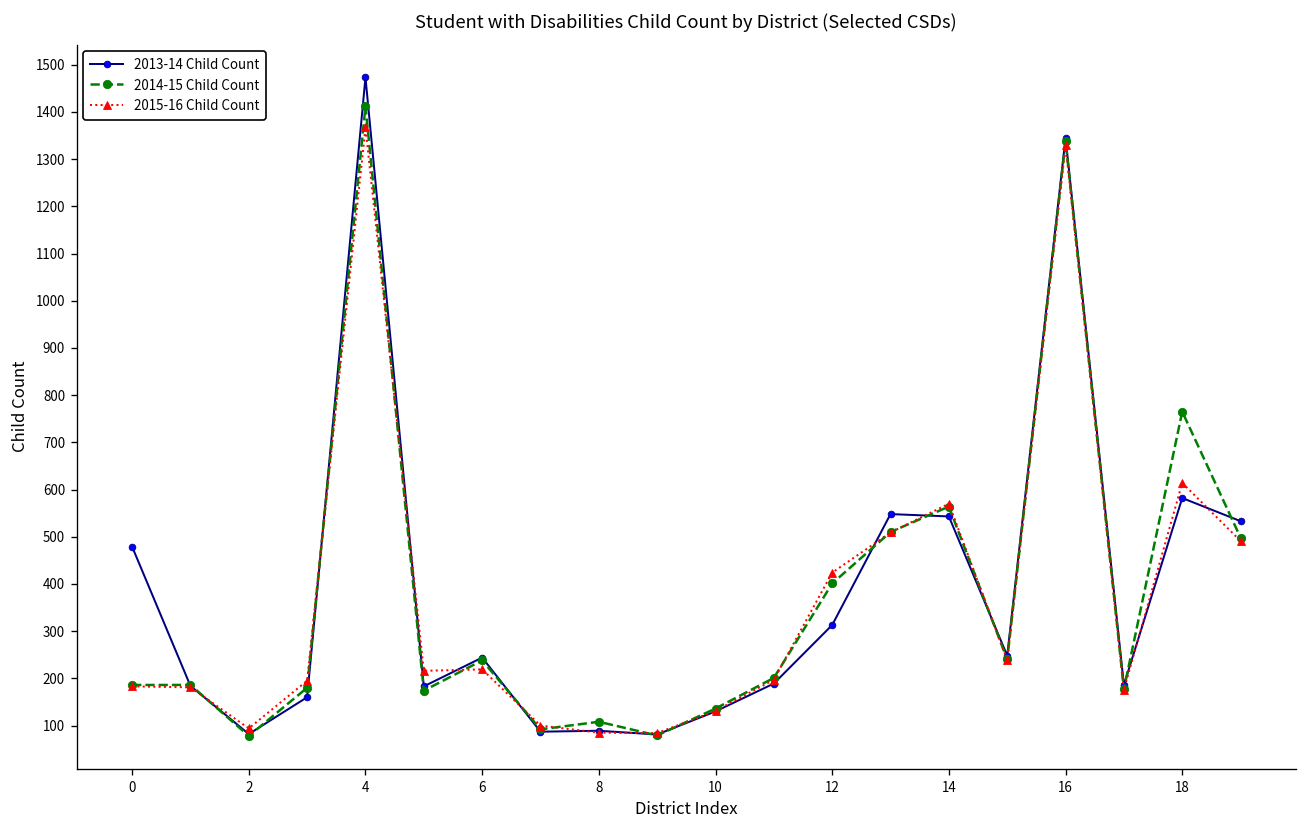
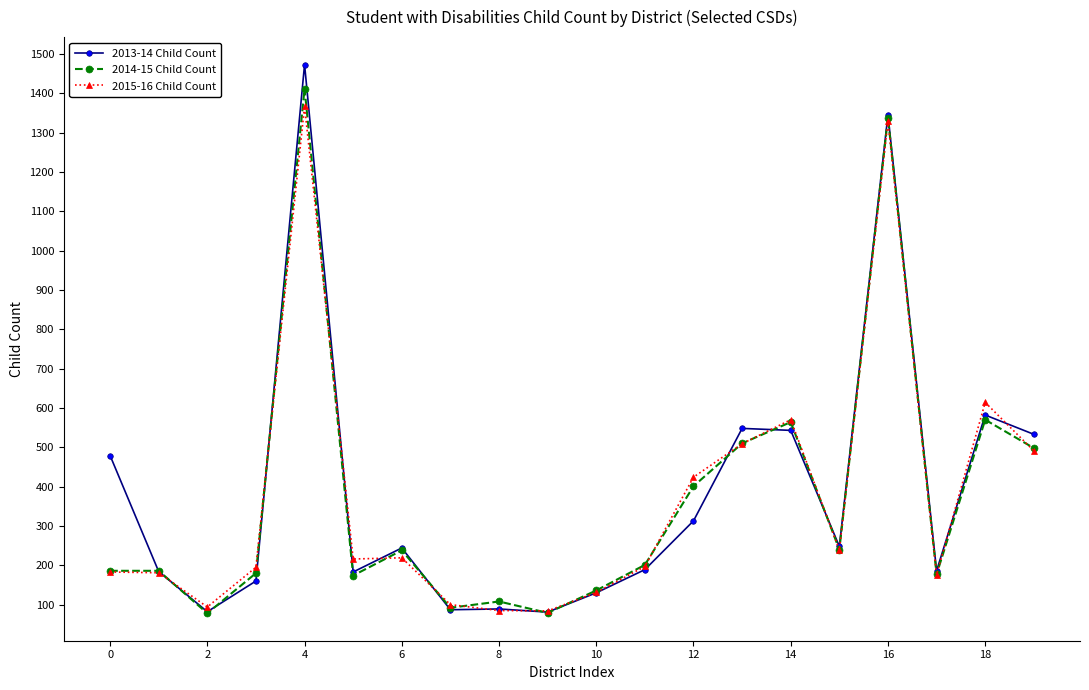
  {
    "2013-14 Child Count": {
      "0": 480,
      "4": 1470,
      "12": 310,
      "14": 540,
      "16": 1350,
      "18": 580
    },
    "2014-15 Child Count": {
      "4": 1410,
      "8": 110,
      "12": 400,
      "16": 1340,
-     "18": 770
+     "18": 570
    },
    "2015-16 Child Count": {
      "2": 90,
      "4": 1370,
      "6": 220,
      "12": 420,
      "16": 1330,
      "18": 610
    }
  }
